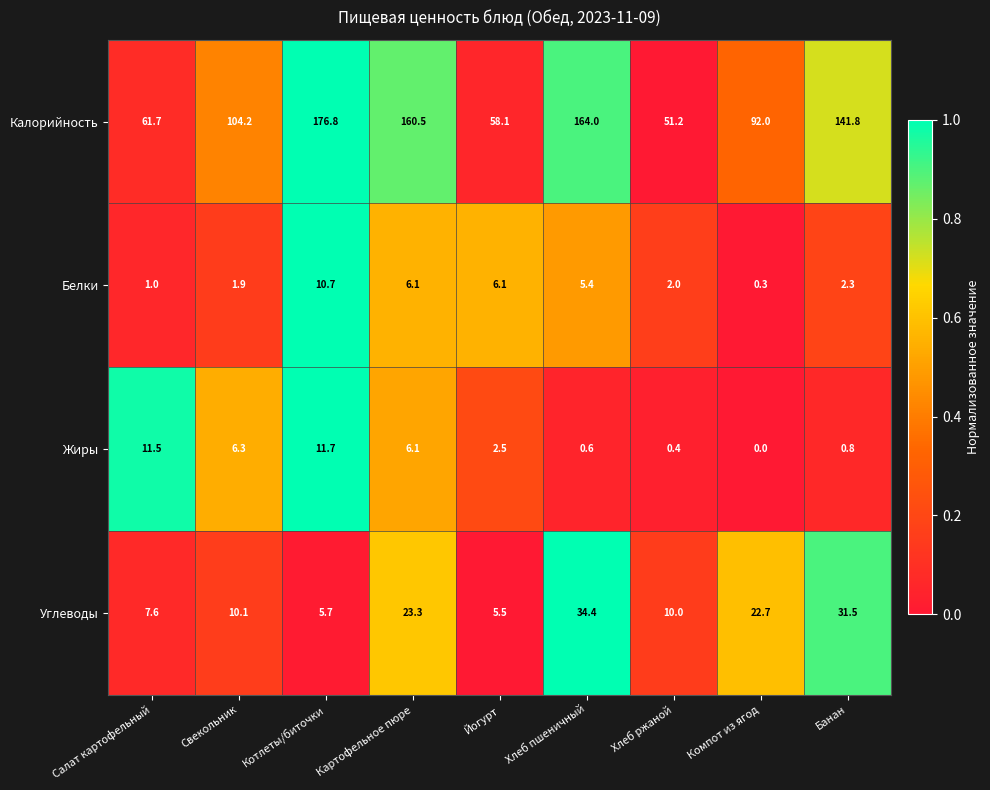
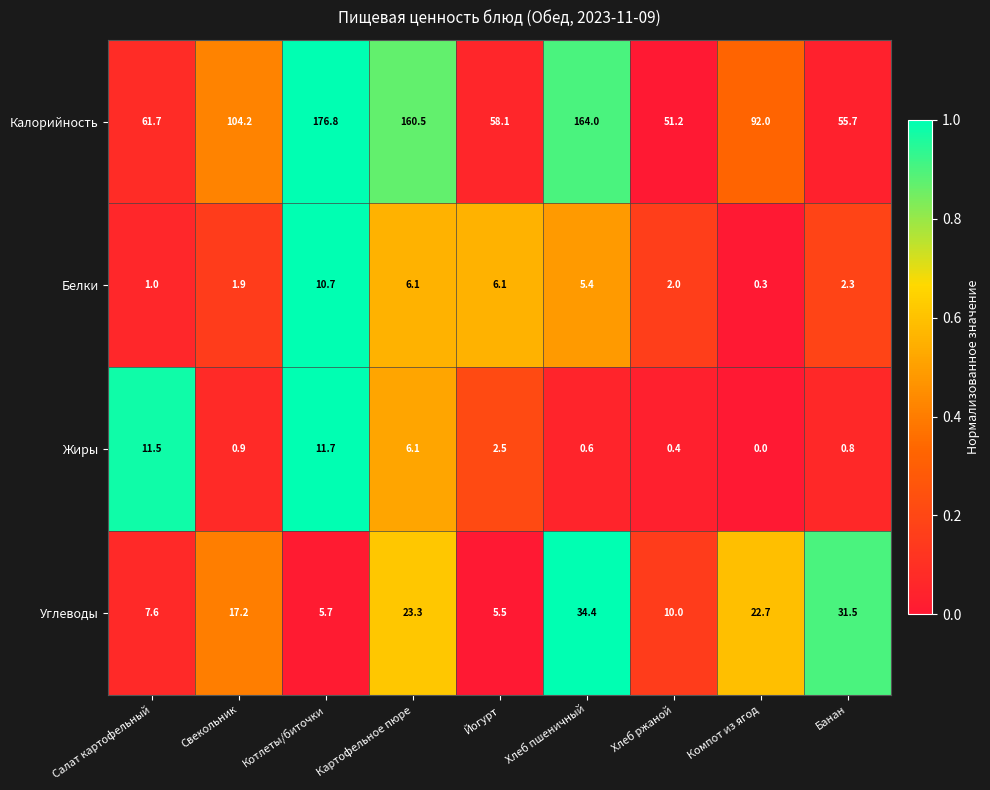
  {
    "Калорийность": {
      "Салат картофельный": 61.7,
      "Свекольник": 104.2,
      "Котлеты/биточки": 176.8,
      "Картофельное пюре": 160.5,
      "Йогурт": 58.1,
      "Хлеб пшеничный": 164.0,
      "Хлеб ржаной": 51.2,
      "Компот из ягод": 92.0,
-     "Банан": 141.8
+     "Банан": 55.7
    },
    "Белки": {
      "Салат картофельный": 1.0,
      "Свекольник": 1.9,
      "Котлеты/биточки": 10.7,
      "Картофельное пюре": 6.1,
      "Йогурт": 6.1,
      "Хлеб пшеничный": 5.4,
      "Хлеб ржаной": 2.0,
      "Компот из ягод": 0.3,
      "Банан": 2.3
    },
    "Жиры": {
      "Салат картофельный": 11.5,
-     "Свекольник": 6.3,
+     "Свекольник": 0.9,
      "Котлеты/биточки": 11.7,
      "Картофельное пюре": 6.1,
      "Йогурт": 2.5,
      "Хлеб пшеничный": 0.6,
      "Хлеб ржаной": 0.4,
      "Компот из ягод": 0.0,
      "Банан": 0.8
    },
    "Углеводы": {
      "Салат картофельный": 7.6,
-     "Свекольник": 10.1,
+     "Свекольник": 17.2,
      "Котлеты/биточки": 5.7,
      "Картофельное пюре": 23.3,
      "Йогурт": 5.5,
      "Хлеб пшеничный": 34.4,
      "Хлеб ржаной": 10.0,
      "Компот из ягод": 22.7,
      "Банан": 31.5
    }
  }
